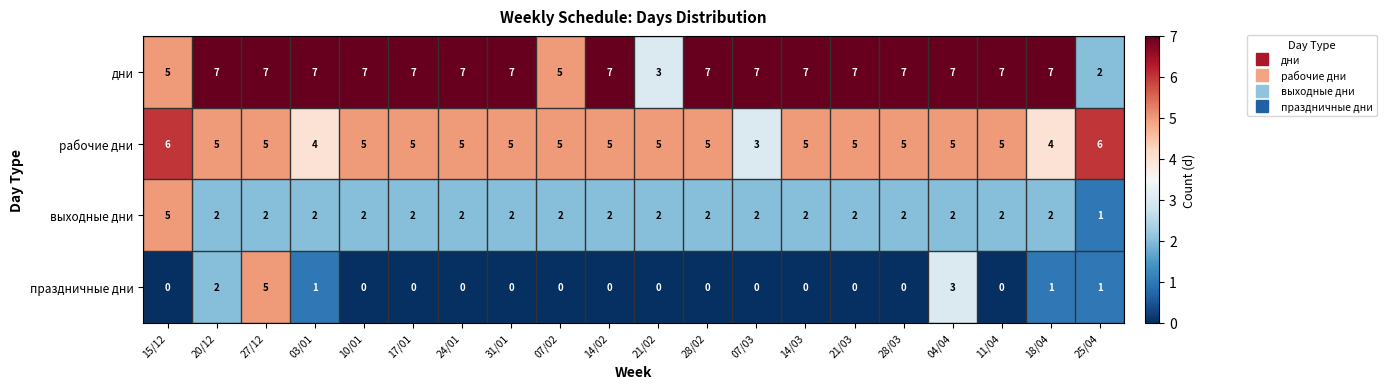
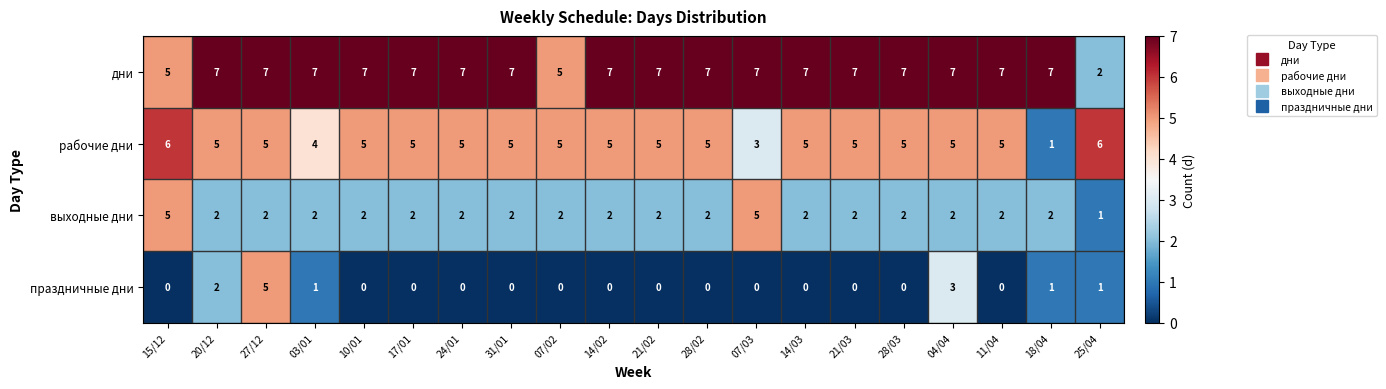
  {
    "дни": {
      "15/12": 5,
      "20/12": 7,
      "27/12": 7,
      "03/01": 7,
      "10/01": 7,
      "17/01": 7,
      "24/01": 7,
      "31/01": 7,
      "07/02": 5,
      "14/02": 7,
-     "21/02": 3,
+     "21/02": 7,
      "28/02": 7,
      "07/03": 7,
      "14/03": 7,
      "21/03": 7,
      "28/03": 7,
      "04/04": 7,
      "11/04": 7,
      "18/04": 7,
      "25/04": 2
    },
    "рабочие дни": {
      "15/12": 6,
      "20/12": 5,
      "27/12": 5,
      "03/01": 4,
      "10/01": 5,
      "17/01": 5,
      "24/01": 5,
      "31/01": 5,
      "07/02": 5,
      "14/02": 5,
      "21/02": 5,
      "28/02": 5,
      "07/03": 3,
      "14/03": 5,
      "21/03": 5,
      "28/03": 5,
      "04/04": 5,
      "11/04": 5,
-     "18/04": 4,
+     "18/04": 1,
      "25/04": 6
    },
    "выходные дни": {
      "15/12": 5,
      "20/12": 2,
      "27/12": 2,
      "03/01": 2,
      "10/01": 2,
      "17/01": 2,
      "24/01": 2,
      "31/01": 2,
      "07/02": 2,
      "14/02": 2,
      "21/02": 2,
      "28/02": 2,
-     "07/03": 2,
+     "07/03": 5,
      "14/03": 2,
      "21/03": 2,
      "28/03": 2,
      "04/04": 2,
      "11/04": 2,
      "18/04": 2,
      "25/04": 1
    },
    "праздничные дни": {
      "15/12": 0,
      "20/12": 2,
      "27/12": 5,
      "03/01": 1,
      "10/01": 0,
      "17/01": 0,
      "24/01": 0,
      "31/01": 0,
      "07/02": 0,
      "14/02": 0,
      "21/02": 0,
      "28/02": 0,
      "07/03": 0,
      "14/03": 0,
      "21/03": 0,
      "28/03": 0,
      "04/04": 3,
      "11/04": 0,
      "18/04": 1,
      "25/04": 1
    }
  }
